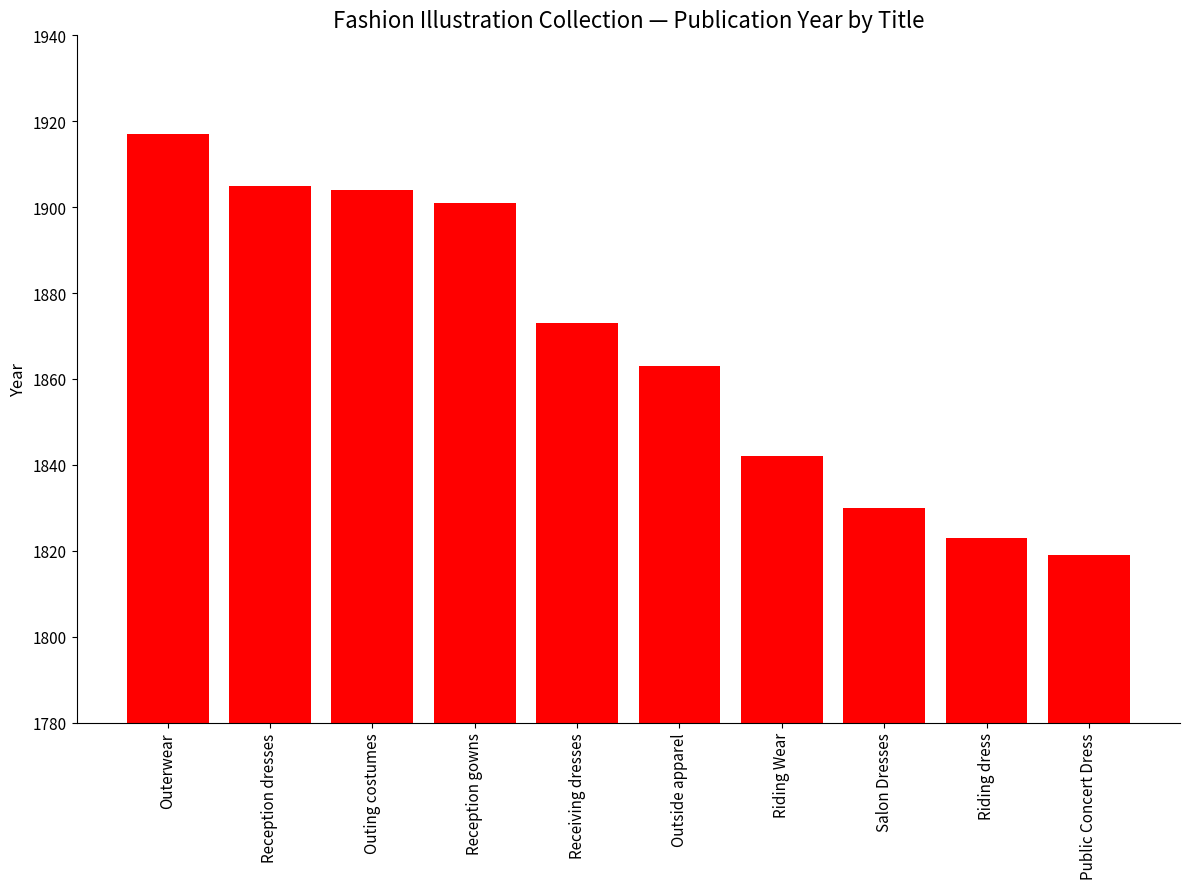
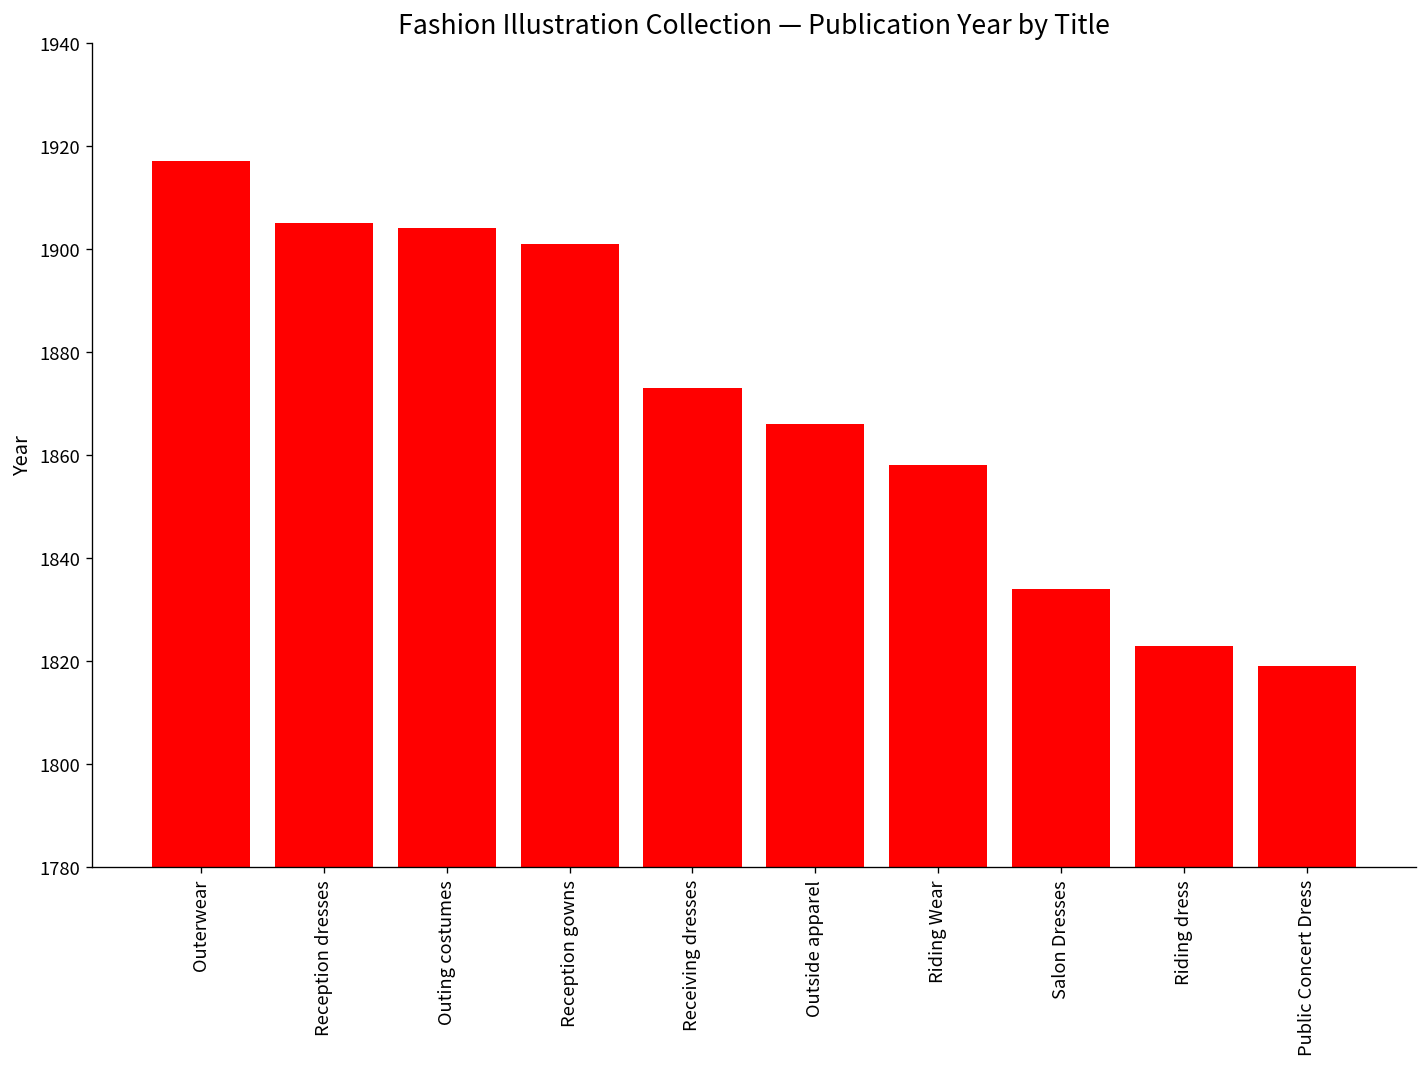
  {
    "Outerwear": 1917,
    "Reception dresses": 1905,
    "Outing costumes": 1904,
    "Reception gowns": 1901,
    "Receiving dresses": 1873,
-   "Outside apparel": 1863,
-   "Riding Wear": 1842,
-   "Salon Dresses": 1830,
+   "Outside apparel": 1866,
+   "Riding Wear": 1858,
+   "Salon Dresses": 1834,
    "Riding dress": 1823,
    "Public Concert Dress": 1819
  }
